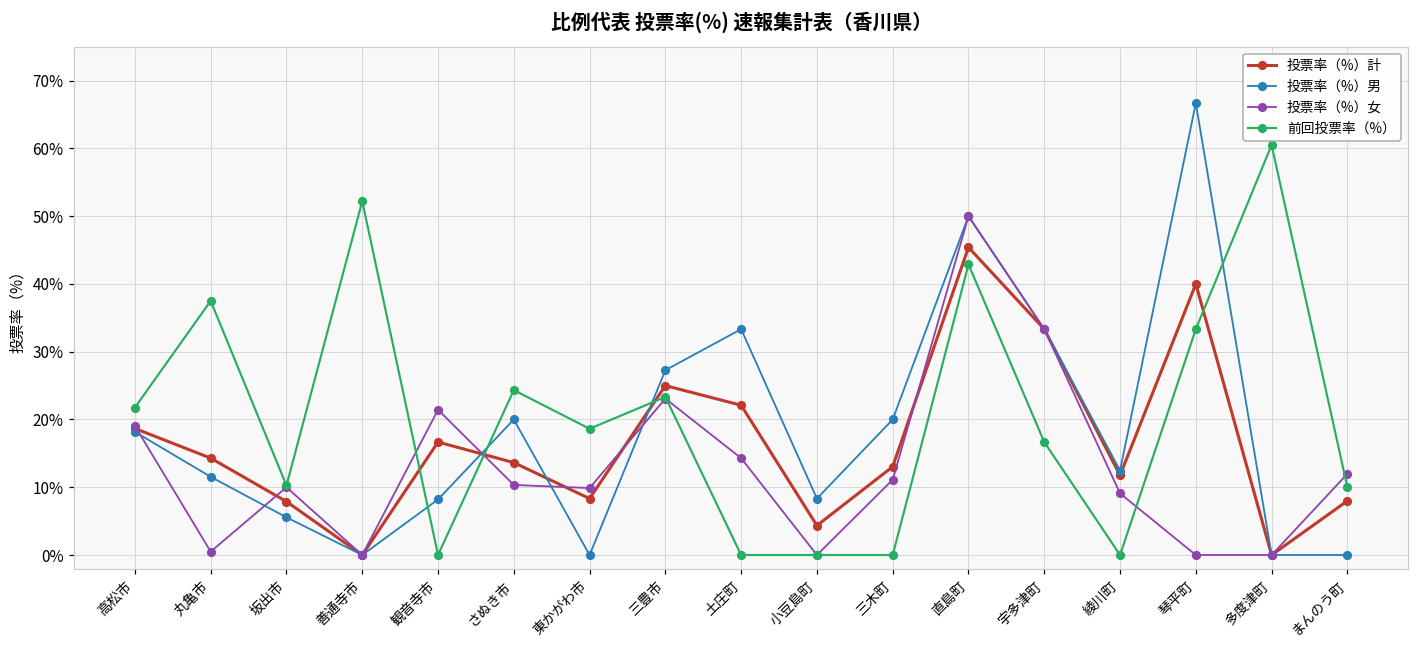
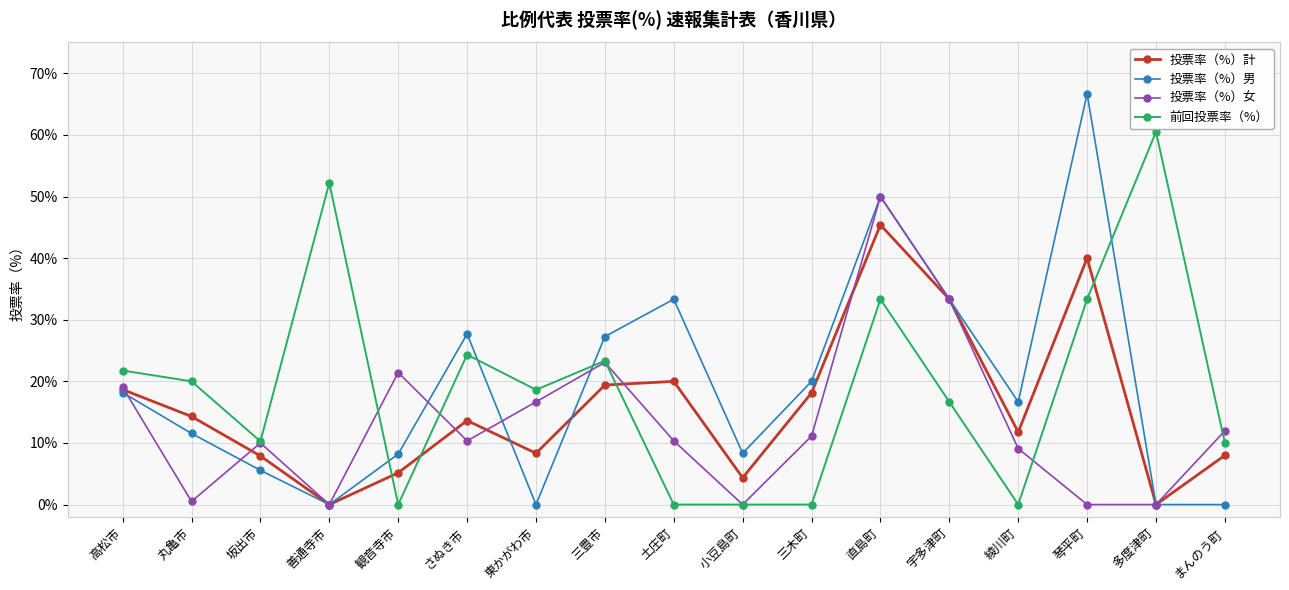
  {
    "投票率（%）計": {
      "丸亀市": "14%",
      "坂出市": "8%",
-     "観音寺市": "17%",
+     "観音寺市": "5%",
      "さぬき市": "14%",
      "東かがわ市": "8%",
-     "三豊市": "25%",
-     "土庄町": "22%",
+     "三豊市": "19%",
+     "土庄町": "20%",
      "小豆島町": "4%",
-     "三木町": "13%",
+     "三木町": "18%",
      "直島町": "45%",
      "綾川町": "12%",
      "琴平町": "40%",
      "まんのう町": "8%"
    },
    "投票率（%）男": {
      "高松市": "18%",
      "丸亀市": "12%",
      "坂出市": "6%",
      "観音寺市": "8%",
-     "さぬき市": "20%",
+     "さぬき市": "28%",
      "東かがわ市": "0%",
      "三豊市": "27%",
      "土庄町": "33%",
      "小豆島町": "8%",
      "三木町": "20%",
-     "綾川町": "12%",
+     "綾川町": "17%",
      "琴平町": "67%",
      "まんのう町": "0%"
    },
    "投票率（%）女": {
      "丸亀市": "1%",
      "観音寺市": "21%",
      "さぬき市": "10%",
-     "東かがわ市": "10%",
-     "土庄町": "14%",
+     "東かがわ市": "17%",
+     "土庄町": "10%",
      "三木町": "11%",
      "綾川町": "9%",
      "琴平町": "0%",
      "まんのう町": "12%"
    },
    "前回投票率（%）": {
      "高松市": "22%",
-     "丸亀市": "38%",
+     "丸亀市": "20%",
      "善通寺市": "52%",
      "観音寺市": "0%",
      "さぬき市": "24%",
      "東かがわ市": "19%",
      "土庄町": "0%",
      "三木町": "0%",
-     "直島町": "43%",
+     "直島町": "33%",
      "宇多津町": "17%",
      "綾川町": "0%",
      "琴平町": "33%",
      "多度津町": "61%",
      "まんのう町": "10%"
    }
  }
